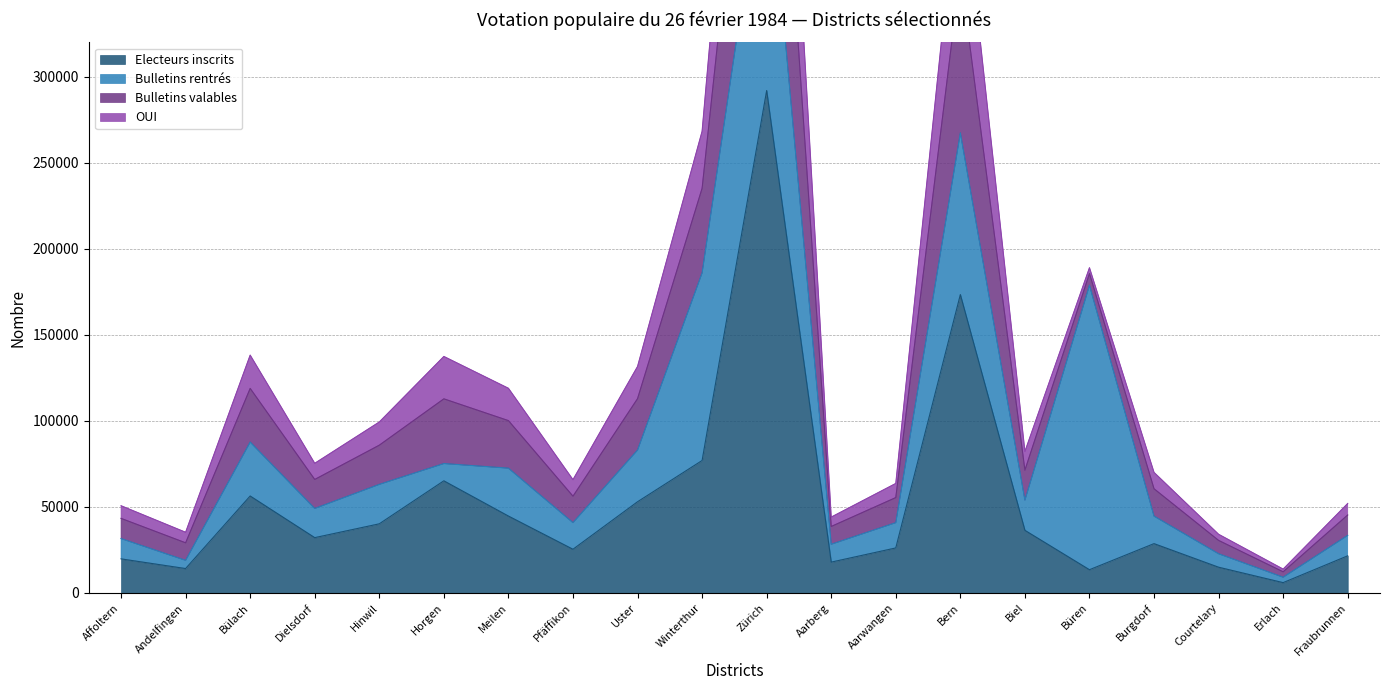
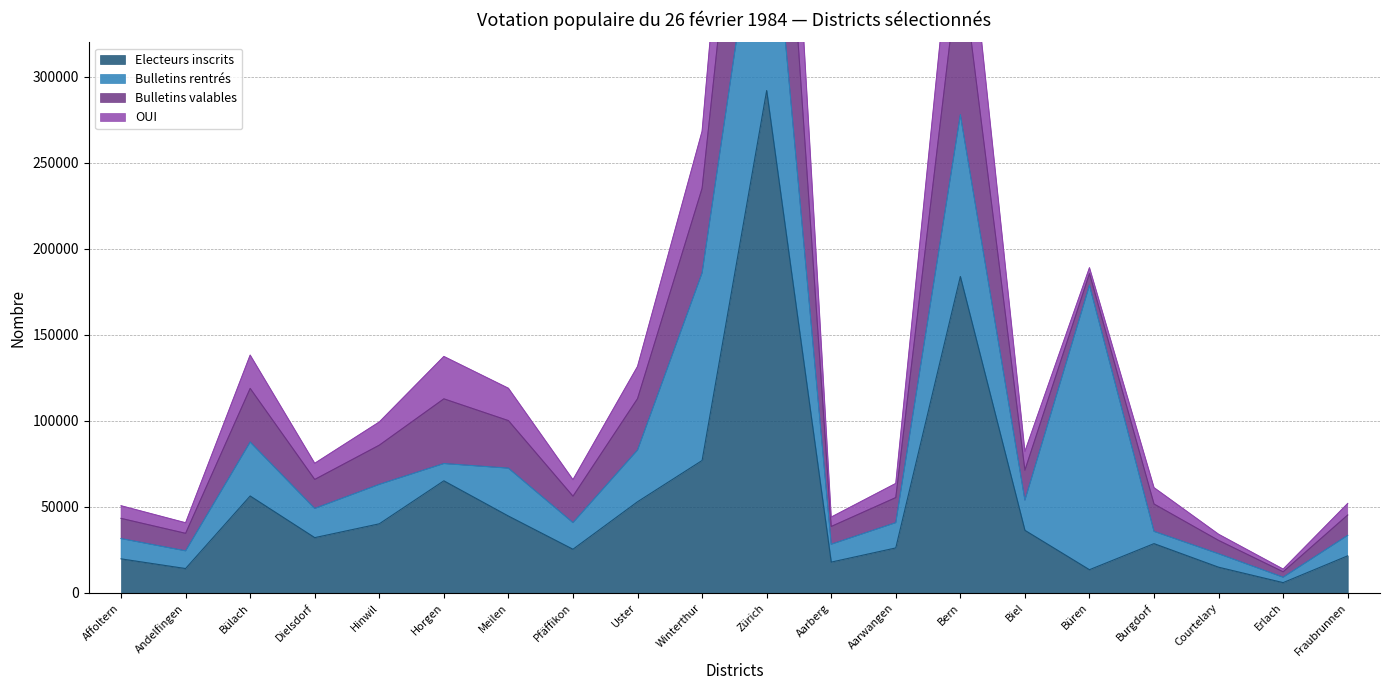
  {
    "Electeurs inscrits": {
      "Affoltern": 20000,
      "Andelfingen": 14000,
      "Bülach": 56000,
      "Dielsdorf": 32000,
      "Hinwil": 40000,
      "Horgen": 65000,
      "Meilen": 45000,
      "Pfäffikon": 25000,
      "Uster": 53000,
      "Winterthur": 77000,
      "Zürich": 292000,
      "Aarberg": 18000,
      "Aarwangen": 26000,
-     "Bern": 173000,
+     "Bern": 184000,
      "Biel": 36000,
      "Büren": 13000,
      "Burgdorf": 29000,
      "Courtelary": 15000,
      "Erlach": 6000,
      "Fraubrunnen": 22000
    },
    "Bulletins rentrés": {
      "Affoltern": 12000,
-     "Andelfingen": 5000,
+     "Andelfingen": 10000,
      "Bülach": 31000,
      "Dielsdorf": 17000,
      "Hinwil": 23000,
      "Horgen": 10000,
      "Meilen": 28000,
      "Pfäffikon": 15000,
      "Uster": 30000,
      "Winterthur": 109000,
      "Aarberg": 10000,
      "Aarwangen": 15000,
      "Bern": 94000,
      "Biel": 18000,
      "Büren": 165000,
-     "Burgdorf": 16000,
+     "Burgdorf": 7000,
      "Courtelary": 8000,
      "Erlach": 3000,
      "Fraubrunnen": 12000
    }
  }
